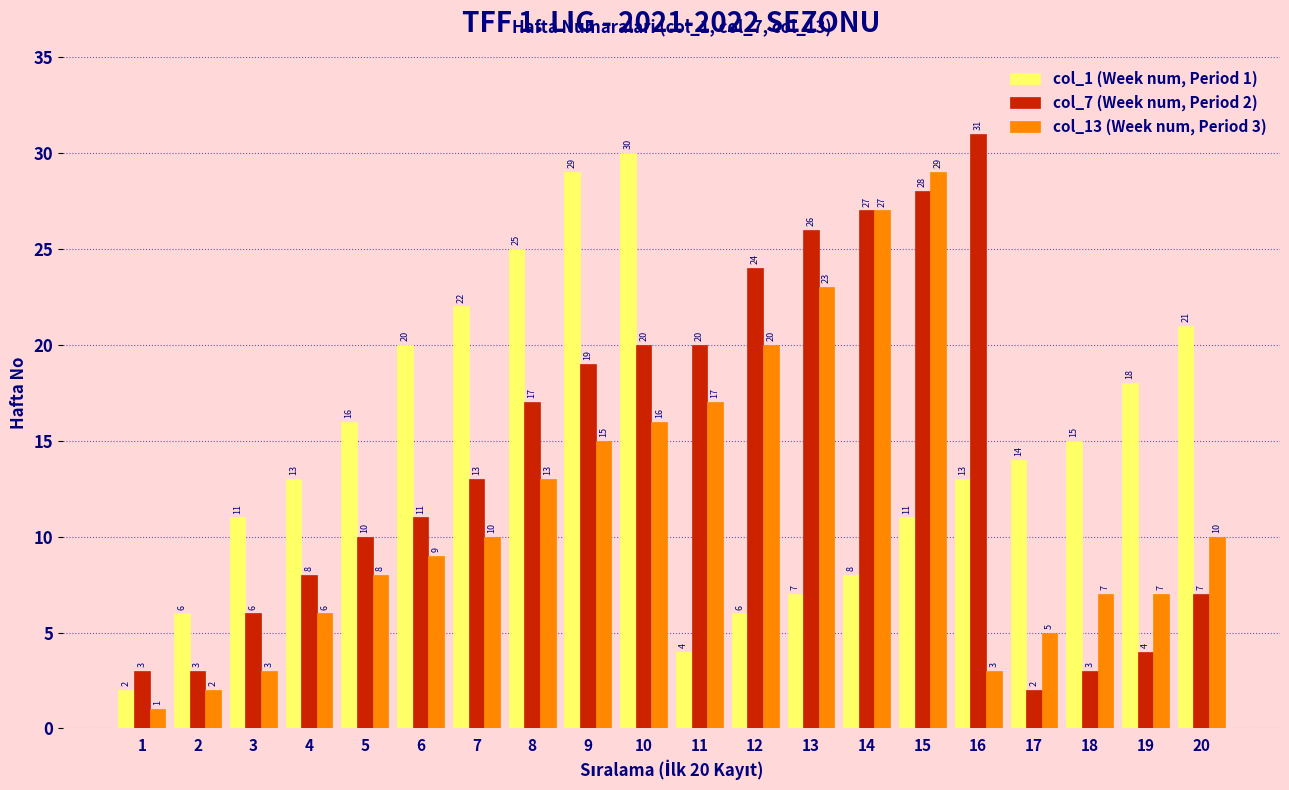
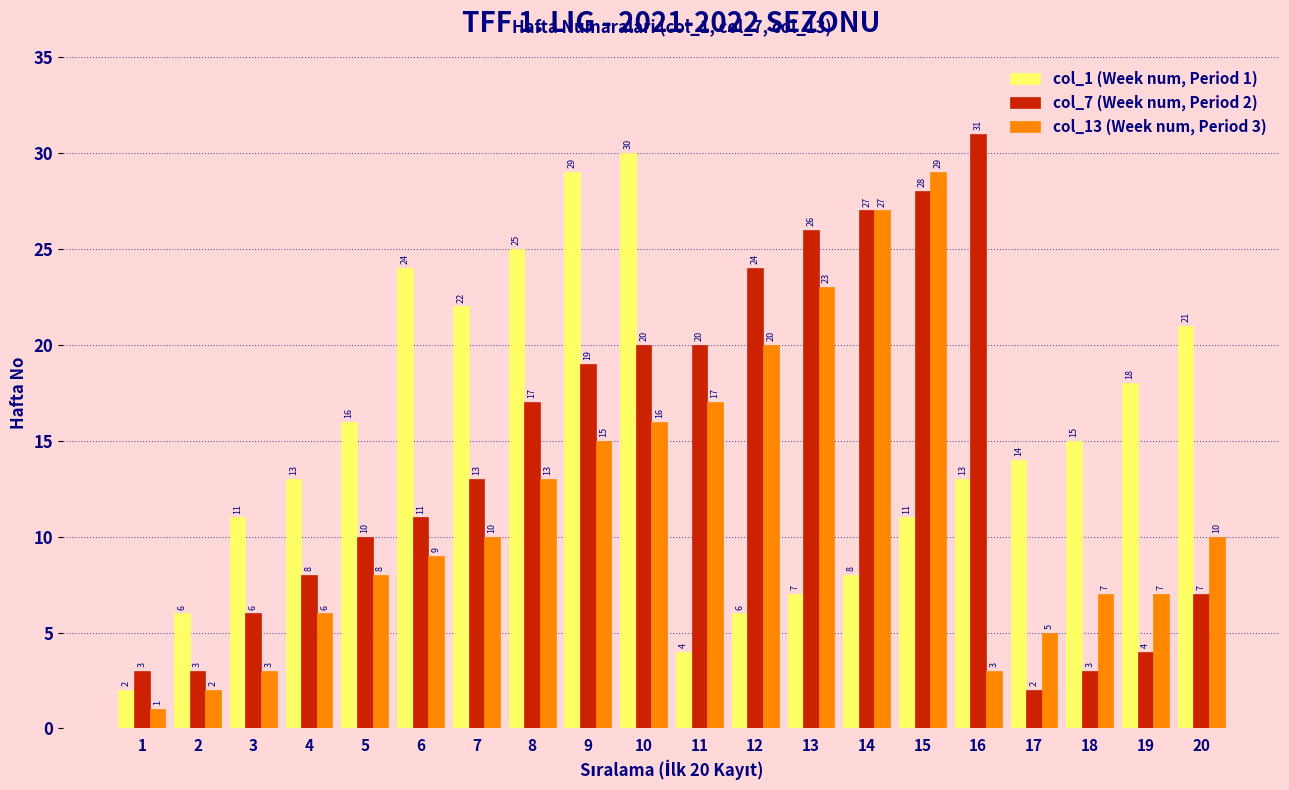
  {
    "col_1 (Week num, Period 1)": {
      "1": 2,
      "2": 6,
      "3": 11,
      "4": 13,
      "5": 16,
-     "6": 20,
+     "6": 24,
      "7": 22,
      "8": 25,
      "9": 29,
      "10": 30,
      "11": 4,
      "12": 6,
      "13": 7,
      "14": 8,
      "15": 11,
      "16": 13,
      "17": 14,
      "18": 15,
      "19": 18,
      "20": 21
    },
    "col_7 (Week num, Period 2)": {
      "1": 3,
      "2": 3,
      "3": 6,
      "4": 8,
      "5": 10,
      "6": 11,
      "7": 13,
      "8": 17,
      "9": 19,
      "10": 20,
      "11": 20,
      "12": 24,
      "13": 26,
      "14": 27,
      "15": 28,
      "16": 31,
      "17": 2,
      "18": 3,
      "19": 4,
      "20": 7
    },
    "col_13 (Week num, Period 3)": {
      "1": 1,
      "2": 2,
      "3": 3,
      "4": 6,
      "5": 8,
      "6": 9,
      "7": 10,
      "8": 13,
      "9": 15,
      "10": 16,
      "11": 17,
      "12": 20,
      "13": 23,
      "14": 27,
      "15": 29,
      "16": 3,
      "17": 5,
      "18": 7,
      "19": 7,
      "20": 10
    }
  }
